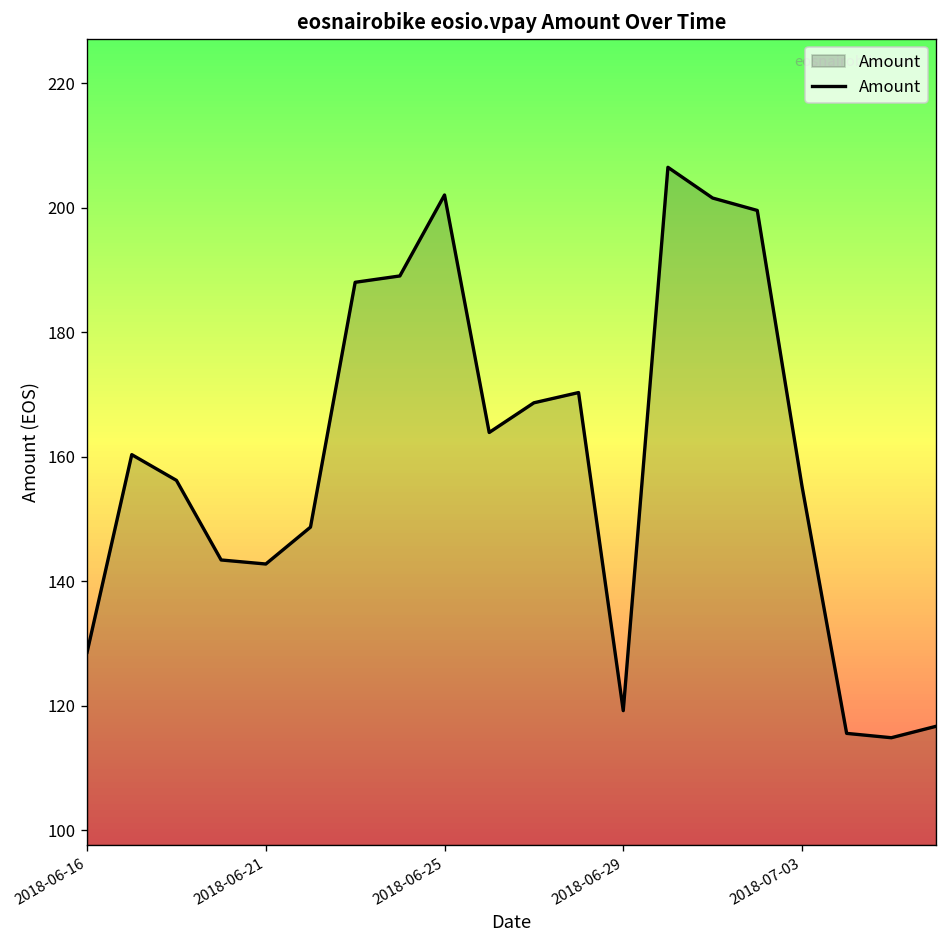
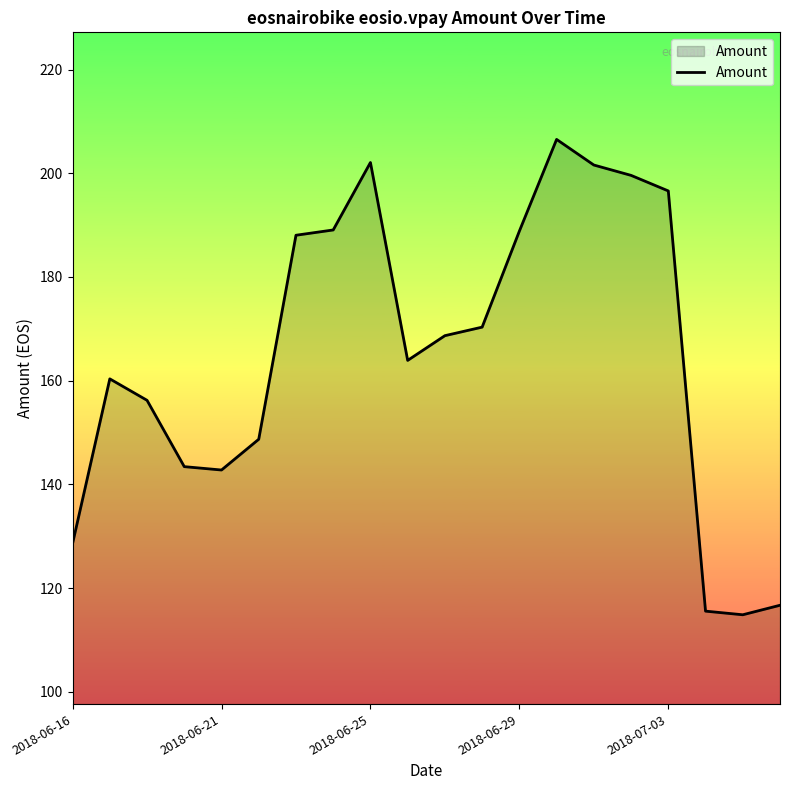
  {
    "2018-06-16": 129,
    "2018-06-21": 143,
    "2018-06-25": 202,
-   "2018-06-29": 119,
-   "2018-07-03": 155
+   "2018-06-29": 189,
+   "2018-07-03": 197
  }
